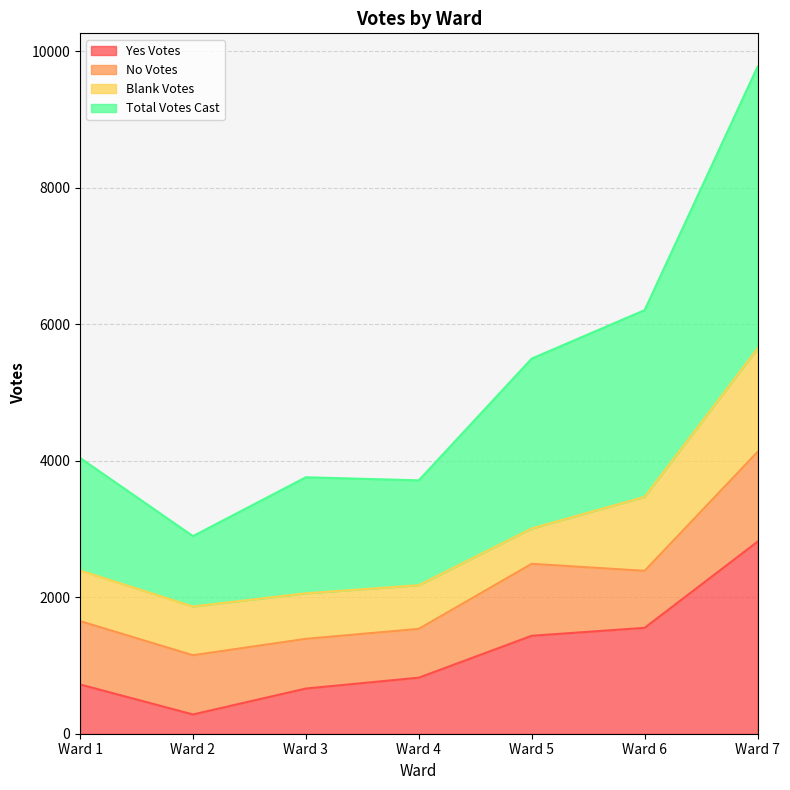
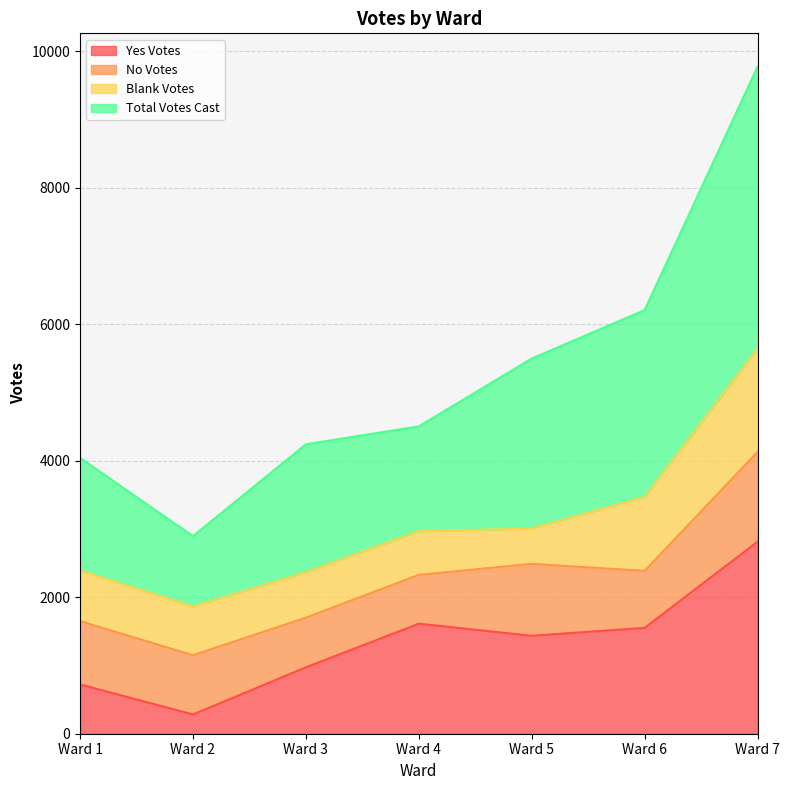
  {
    "Yes Votes": {
      "Ward 1": 700,
      "Ward 2": 300,
-     "Ward 3": 700,
-     "Ward 4": 800,
+     "Ward 3": 1000,
+     "Ward 4": 1600,
      "Ward 5": 1400,
      "Ward 6": 1600,
      "Ward 7": 2800
    },
    "No Votes": {
      "Ward 1": 900,
      "Ward 2": 900,
      "Ward 3": 700,
      "Ward 4": 700,
      "Ward 5": 1100,
      "Ward 6": 800,
      "Ward 7": 1300
    },
    "Blank Votes": {
      "Ward 1": 700,
      "Ward 2": 700,
      "Ward 3": 700,
      "Ward 4": 600,
      "Ward 5": 500,
      "Ward 6": 1100,
      "Ward 7": 1500
    },
    "Total Votes Cast": {
      "Ward 1": 1700,
      "Ward 2": 1000,
-     "Ward 3": 1700,
+     "Ward 3": 1900,
      "Ward 4": 1500,
      "Ward 5": 2500,
      "Ward 6": 2700,
      "Ward 7": 4100
    }
  }
